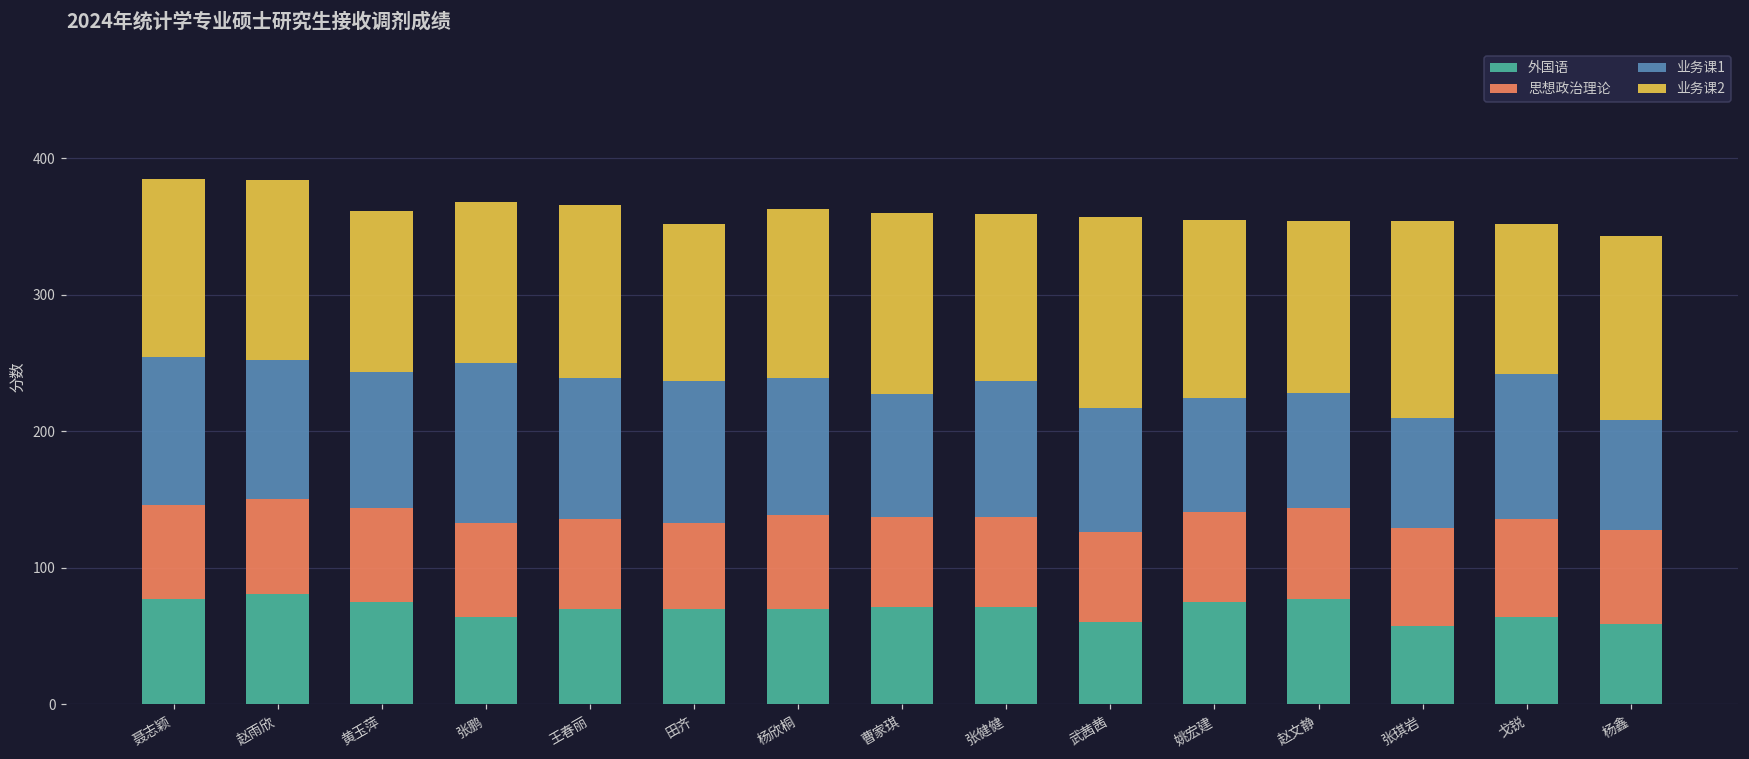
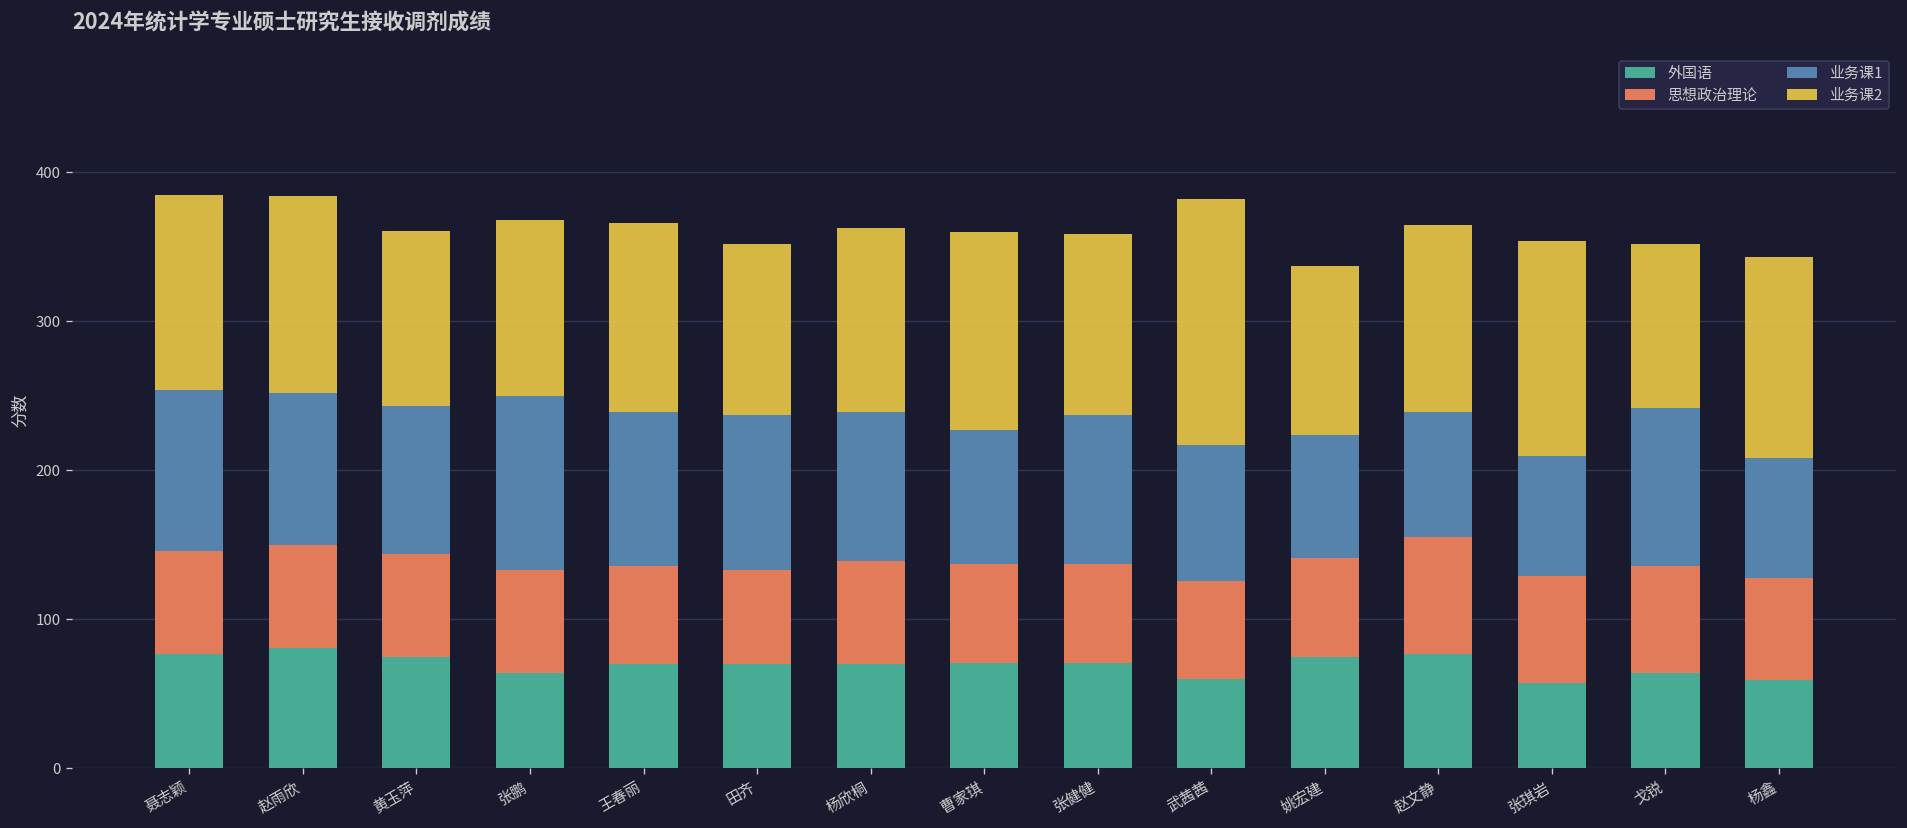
  {
    "思想政治理论": {
      "聂志颖": 69,
      "赵雨欣": 69,
      "黄玉萍": 69,
      "张鹏": 69,
      "王春丽": 66,
      "田齐": 63,
      "杨欣桐": 69,
      "曹家琪": 66,
      "张健健": 66,
      "武茜茜": 66,
      "姚宏建": 66,
-     "赵文静": 67,
+     "赵文静": 78,
      "张琪岩": 72,
      "戈锐": 72,
      "杨鑫": 69
    },
    "业务课2": {
      "聂志颖": 131,
      "赵雨欣": 132,
      "黄玉萍": 118,
      "张鹏": 118,
      "王春丽": 127,
      "田齐": 115,
      "杨欣桐": 124,
      "曹家琪": 133,
      "张健健": 122,
-     "武茜茜": 140,
-     "姚宏建": 131,
+     "武茜茜": 165,
+     "姚宏建": 113,
      "赵文静": 126,
      "张琪岩": 144,
      "戈锐": 110,
      "杨鑫": 135
    }
  }
